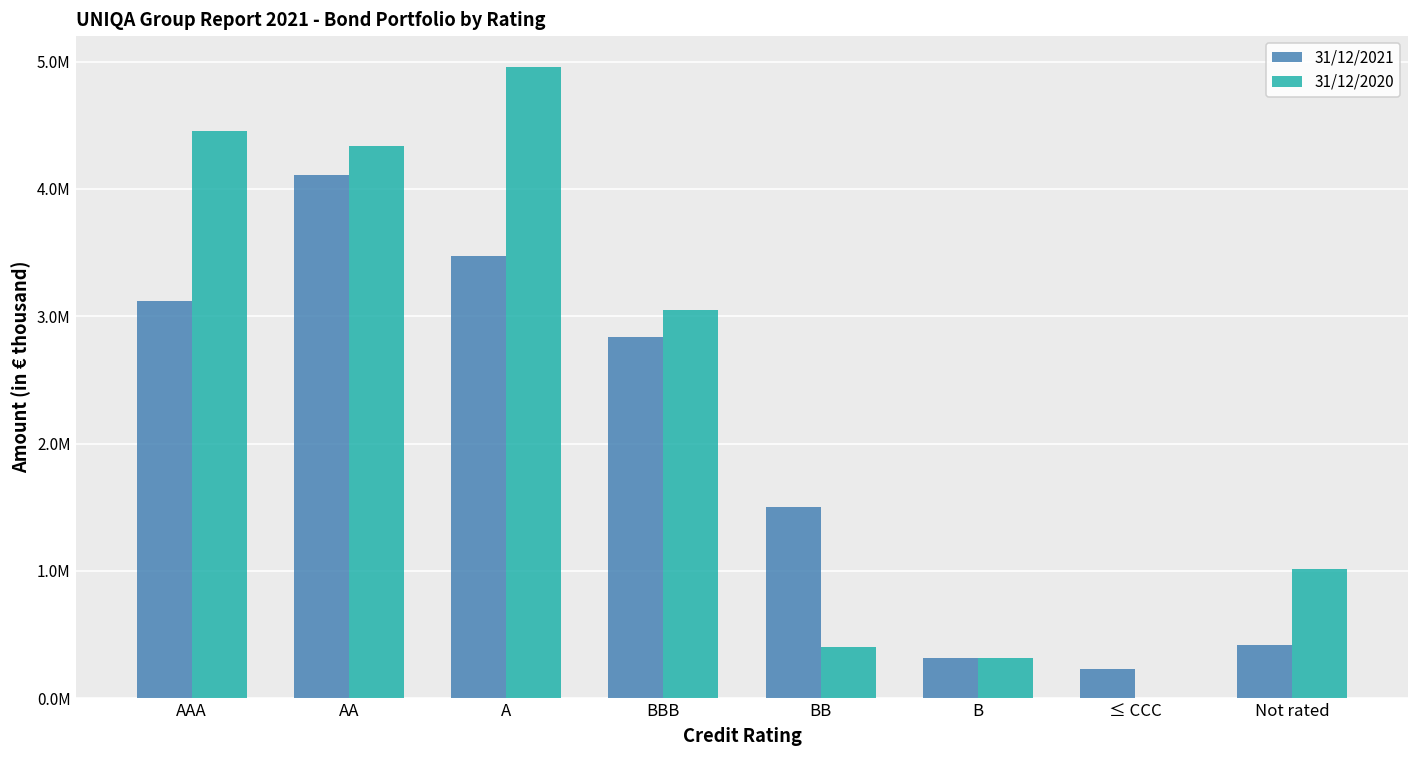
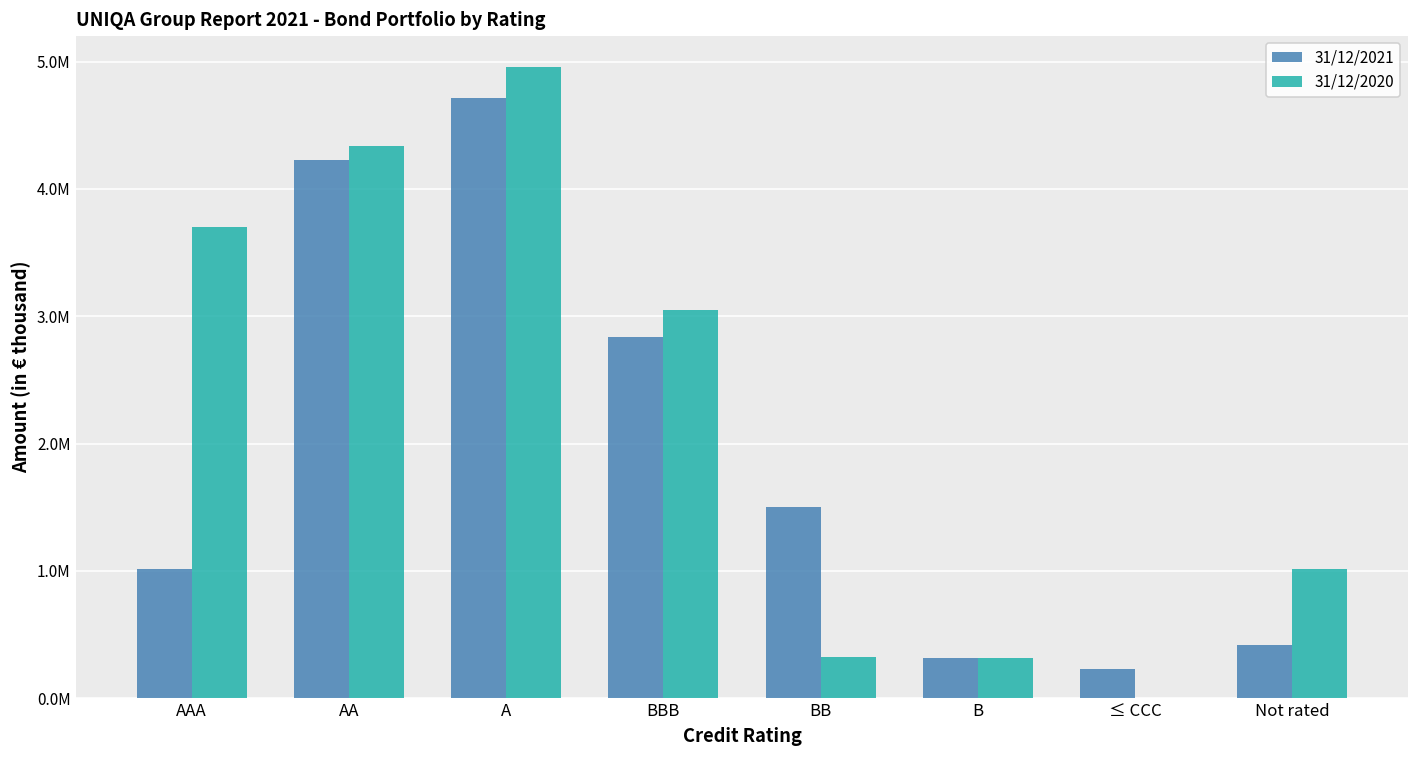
  {
    "31/12/2021": {
-     "AAA": 3120000,
-     "AA": 4110000,
-     "A": 3480000,
+     "AAA": 1010000,
+     "AA": 4230000,
+     "A": 4710000,
      "BBB": 2830000,
      "BB": 1500000,
      "B": 310000,
      "≤ CCC": 230000,
      "Not rated": 420000
    },
    "31/12/2020": {
-     "AAA": 4460000,
+     "AAA": 3700000,
      "AA": 4340000,
      "A": 4960000,
      "BBB": 3050000,
-     "BB": 400000,
+     "BB": 320000,
      "B": 320000,
      "Not rated": 1010000
    }
  }
